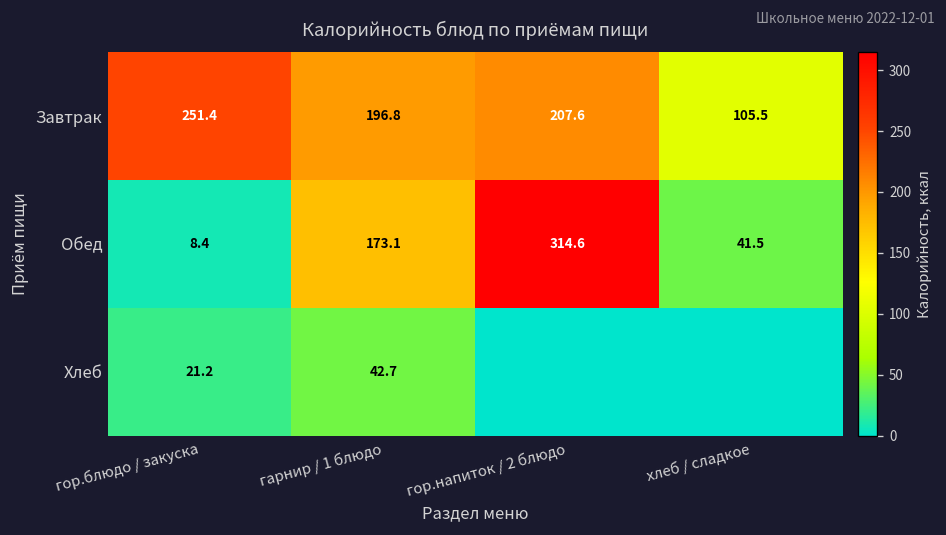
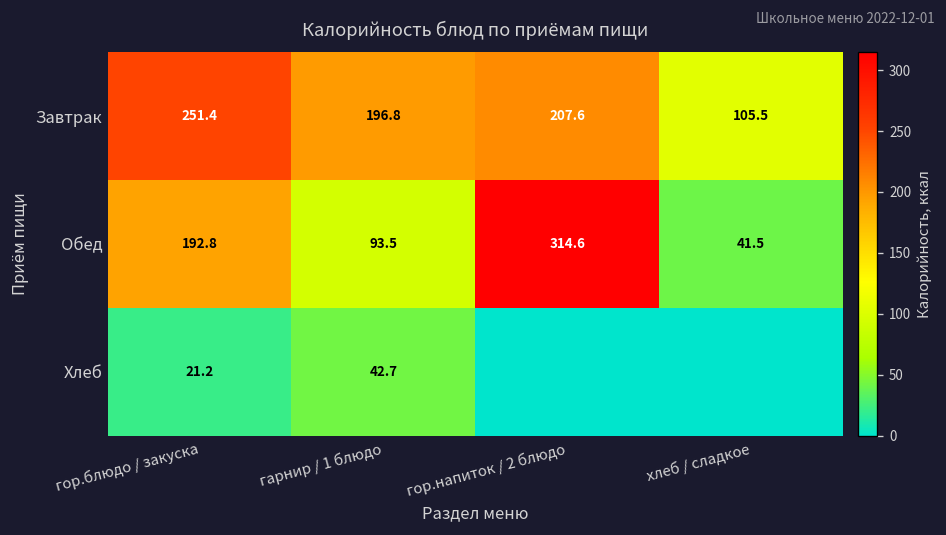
  {
    "Завтрак": {
      "гор.блюдо / закуска": 251.4,
      "гарнир / 1 блюдо": 196.8,
      "гор.напиток / 2 блюдо": 207.6,
      "хлеб / сладкое": 105.5
    },
    "Обед": {
-     "гор.блюдо / закуска": 8.4,
-     "гарнир / 1 блюдо": 173.1,
+     "гор.блюдо / закуска": 192.8,
+     "гарнир / 1 блюдо": 93.5,
      "гор.напиток / 2 блюдо": 314.6,
      "хлеб / сладкое": 41.5
    },
    "Хлеб": {
      "гор.блюдо / закуска": 21.2,
      "гарнир / 1 блюдо": 42.7
    }
  }
